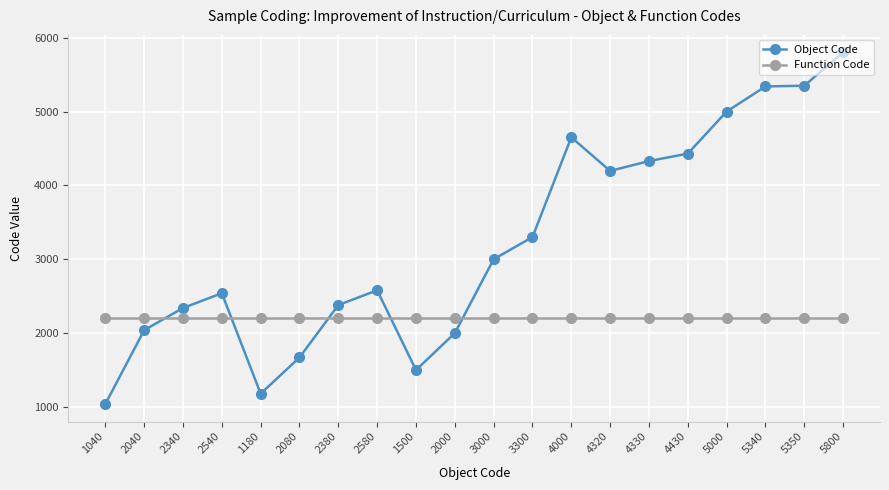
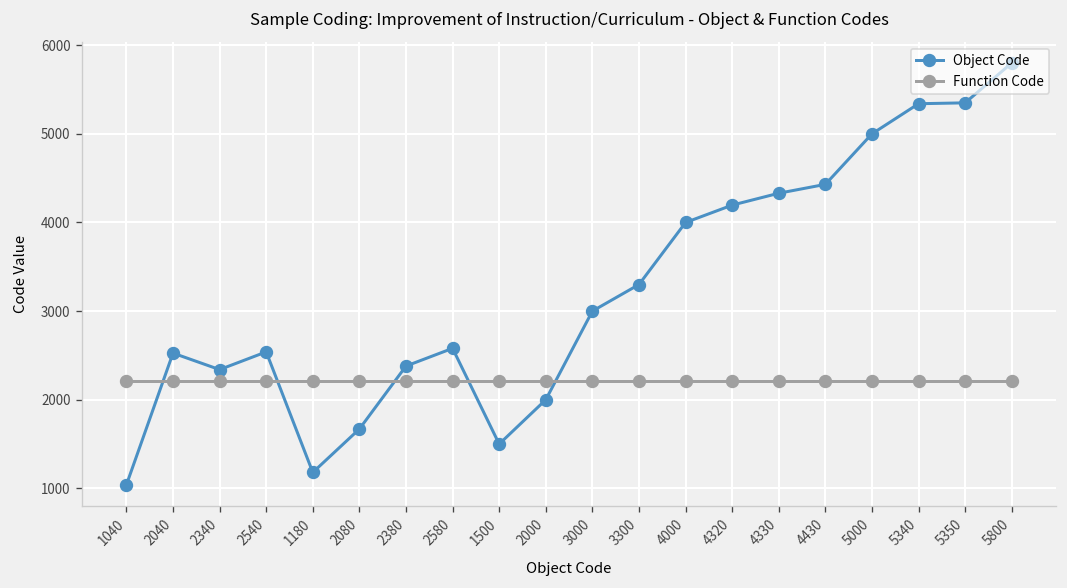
  {
    "Object Code": {
      "1040": 1000,
-     "2040": 2000,
+     "2040": 2500,
      "2340": 2300,
      "2540": 2500,
      "1180": 1200,
      "2080": 1700,
      "2380": 2400,
      "2580": 2600,
      "1500": 1500,
      "2000": 2000,
      "3000": 3000,
      "3300": 3300,
-     "4000": 4700,
+     "4000": 4000,
      "4320": 4200,
      "4330": 4300,
      "4430": 4400,
      "5000": 5000,
      "5340": 5300,
      "5350": 5400
    },
    "Function Code": {
      "1040": 2200,
      "2040": 2200,
      "2340": 2200,
      "2540": 2200,
      "1180": 2200,
      "2080": 2200,
      "2380": 2200,
      "2580": 2200,
      "1500": 2200,
      "2000": 2200,
      "3000": 2200,
      "3300": 2200,
      "4000": 2200,
      "4320": 2200,
      "4330": 2200,
      "4430": 2200,
      "5000": 2200,
      "5340": 2200,
      "5350": 2200,
      "5800": 2200
    }
  }
